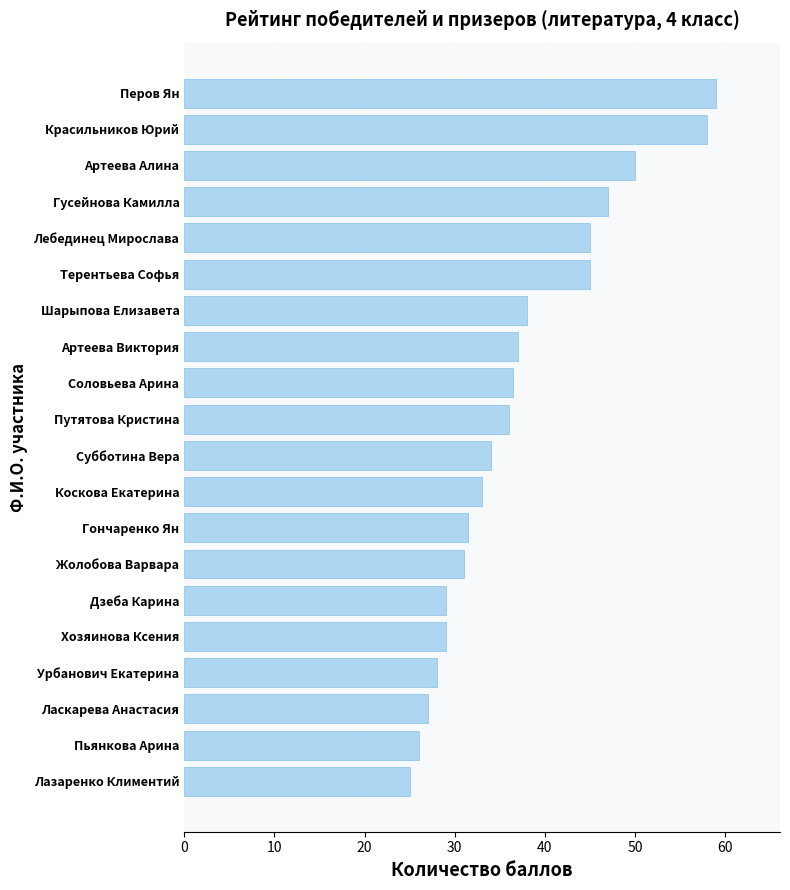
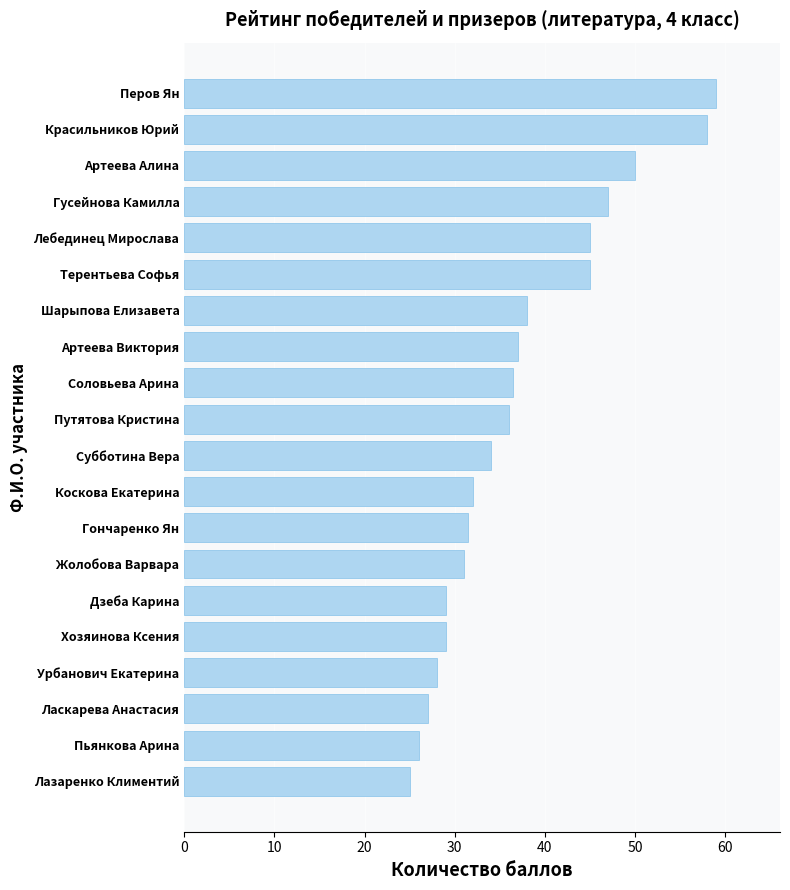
  {
    "Перов Ян": 59,
    "Красильников Юрий": 58,
    "Артеева Алина": 50,
    "Гусейнова Камилла": 47,
    "Лебединец Мирослава": 45,
    "Терентьева Софья": 45,
    "Шарыпова Елизавета": 38,
    "Артеева Виктория": 37,
    "Соловьева Арина": 37,
    "Путятова Кристина": 36,
    "Субботина Вера": 34,
-   "Коскова Екатерина": 33,
+   "Коскова Екатерина": 32,
    "Гончаренко Ян": 32,
    "Жолобова Варвара": 31,
    "Дзеба Карина": 29,
    "Хозяинова Ксения": 29,
    "Урбанович Екатерина": 28,
    "Ласкарева Анастасия": 27,
    "Пьянкова Арина": 26,
    "Лазаренко Климентий": 25
  }
